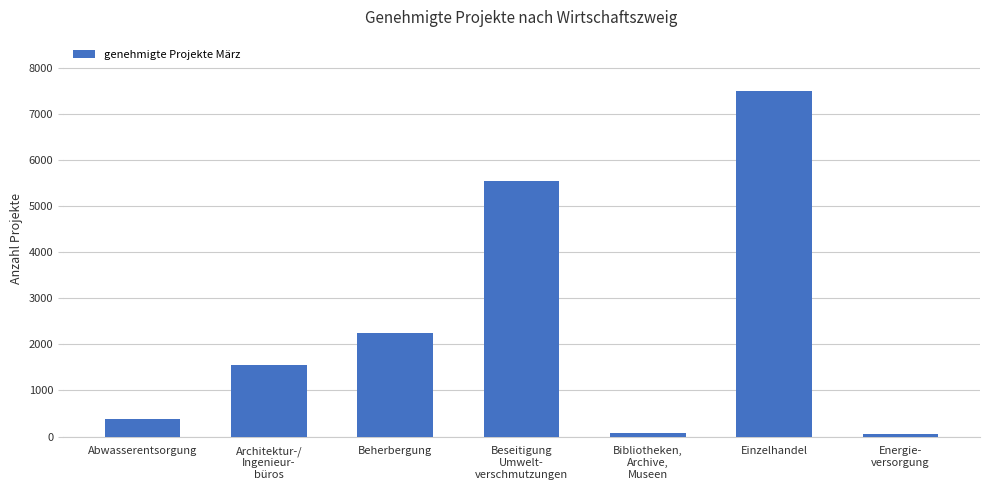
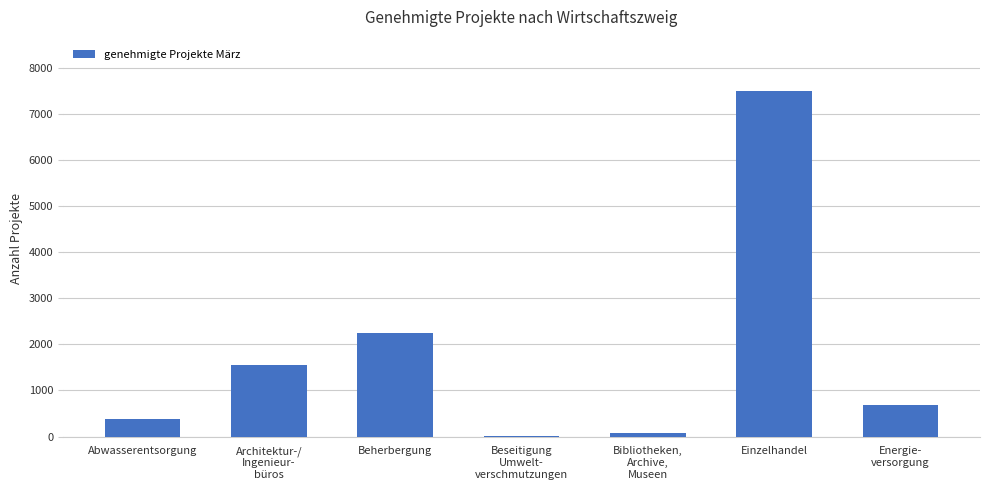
  {
    "Abwasserentsorgung": 400,
    "Architektur-/ Ingenieur- büros": 1600,
    "Beherbergung": 2300,
-   "Beseitigung Umwelt- verschmutzungen": 5500,
+   "Beseitigung Umwelt- verschmutzungen": 0,
    "Bibliotheken, Archive, Museen": 100,
    "Einzelhandel": 7500,
-   "Energie- versorgung": 100
+   "Energie- versorgung": 700
  }
